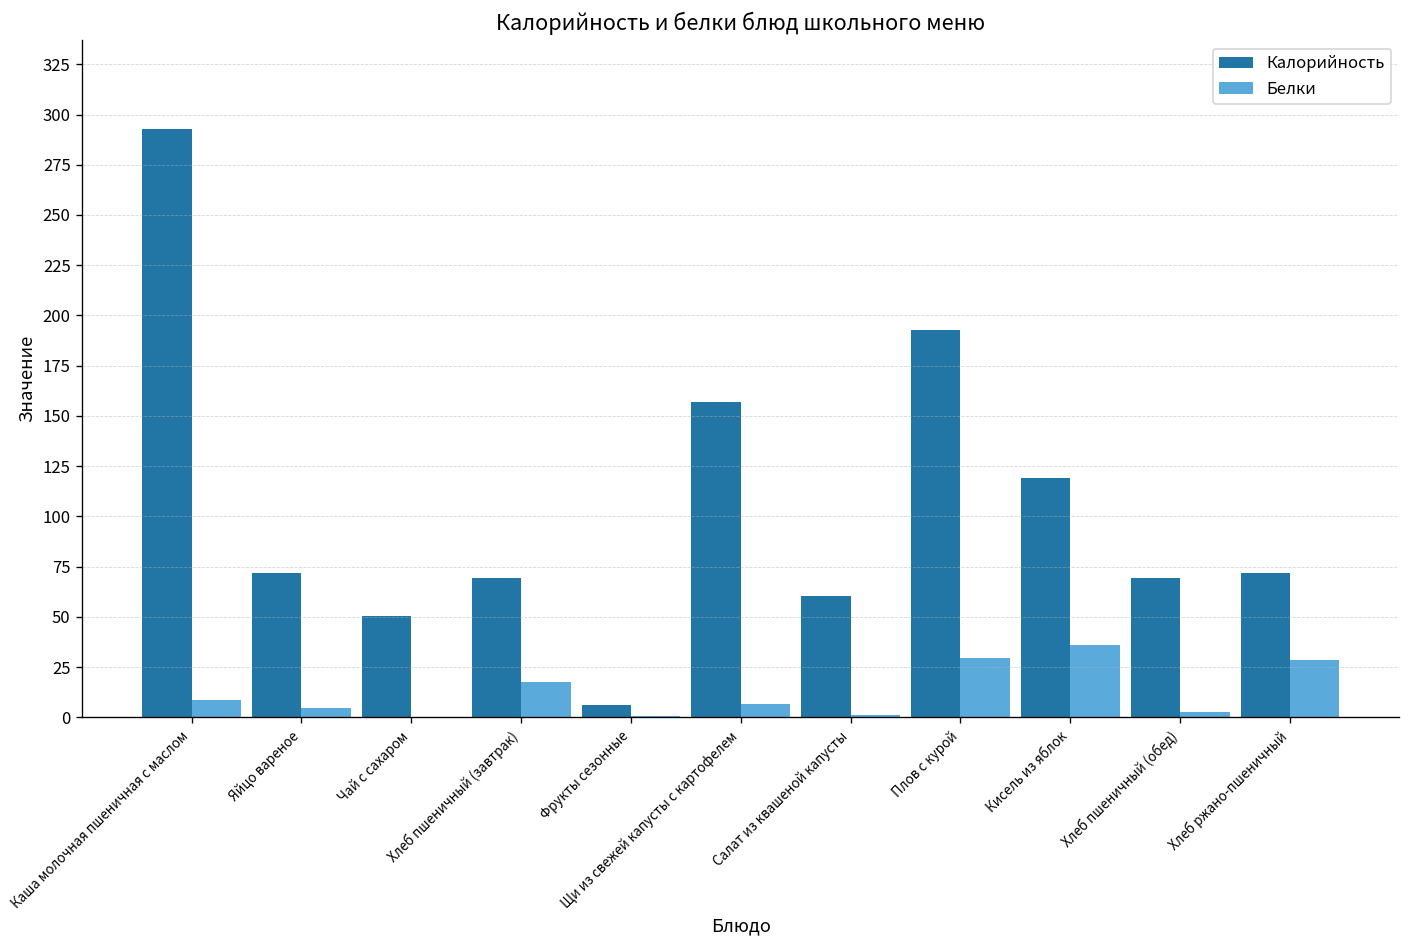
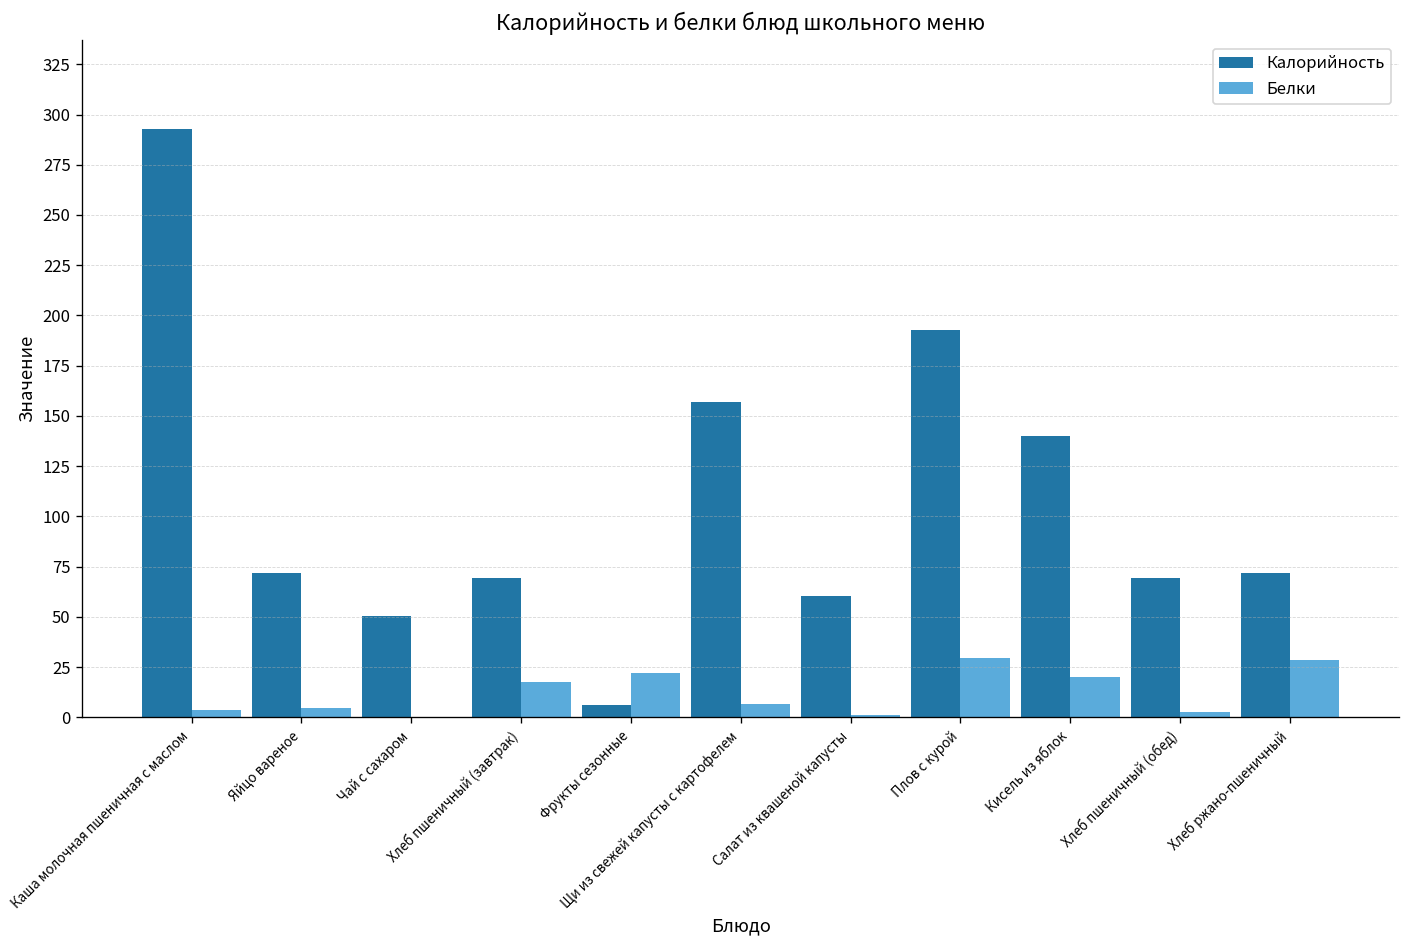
  {
    "Калорийность": {
      "Каша молочная пшеничная с маслом": 293,
      "Яйцо вареное": 72,
      "Чай с сахаром": 50,
      "Хлеб пшеничный (завтрак)": 69,
      "Фрукты сезонные": 6,
      "Щи из свежей капусты с картофелем": 157,
      "Салат из квашеной капусты": 60,
      "Плов с курой": 193,
-     "Кисель из яблок": 119,
+     "Кисель из яблок": 140,
      "Хлеб пшеничный (обед)": 69,
      "Хлеб ржано-пшеничный": 72
    },
    "Белки": {
-     "Каша молочная пшеничная с маслом": 9,
+     "Каша молочная пшеничная с маслом": 4,
      "Яйцо вареное": 5,
      "Хлеб пшеничный (завтрак)": 18,
-     "Фрукты сезонные": 0,
+     "Фрукты сезонные": 22,
      "Щи из свежей капусты с картофелем": 6,
      "Плов с курой": 30,
-     "Кисель из яблок": 36,
+     "Кисель из яблок": 20,
      "Хлеб пшеничный (обед)": 3,
      "Хлеб ржано-пшеничный": 29
    }
  }
